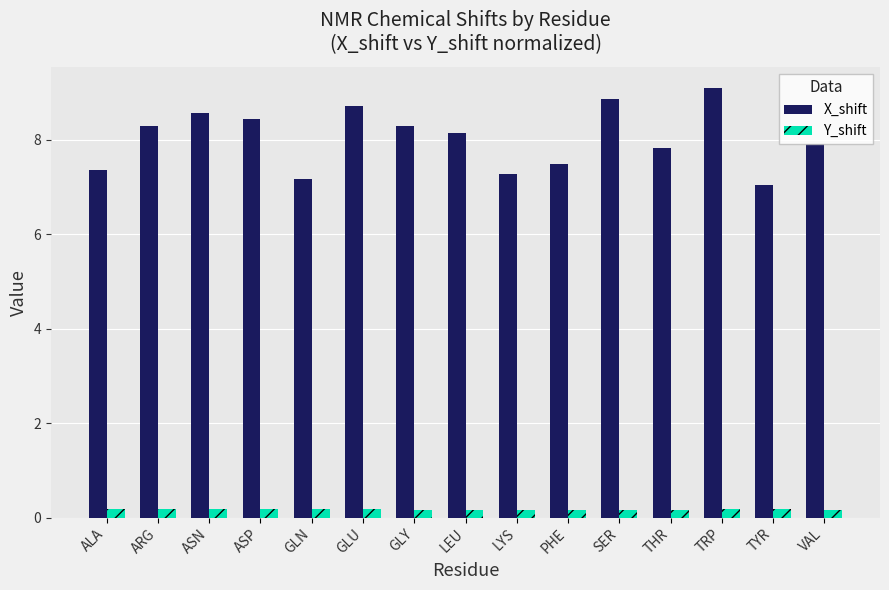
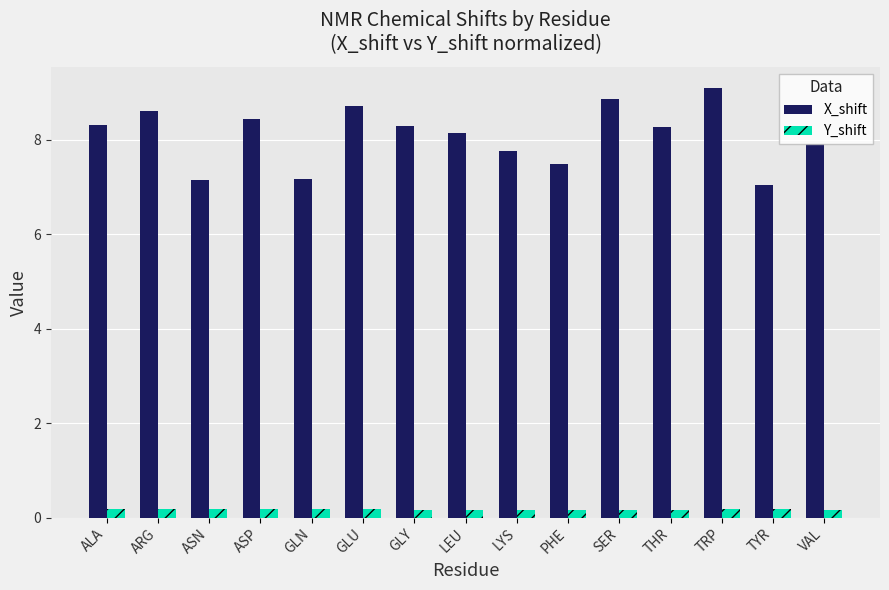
  {
    "X_shift": {
-     "ALA": 7.4,
-     "ARG": 8.3,
-     "ASN": 8.6,
+     "ALA": 8.3,
+     "ARG": 8.6,
+     "ASN": 7.2,
      "ASP": 8.4,
      "GLN": 7.2,
      "GLU": 8.7,
      "GLY": 8.3,
      "LEU": 8.2,
-     "LYS": 7.3,
+     "LYS": 7.8,
      "PHE": 7.5,
      "SER": 8.9,
-     "THR": 7.8,
+     "THR": 8.3,
      "TRP": 9.1,
      "TYR": 7.1,
      "VAL": 7.9
    },
    "Y_shift": {
      "ALA": 0.2,
      "ARG": 0.2,
      "ASN": 0.2,
      "ASP": 0.2,
      "GLN": 0.2,
      "GLU": 0.2,
      "GLY": 0.2,
      "LEU": 0.2,
      "LYS": 0.2,
      "PHE": 0.2,
      "SER": 0.2,
      "THR": 0.2,
      "TRP": 0.2,
      "TYR": 0.2,
      "VAL": 0.2
    }
  }
